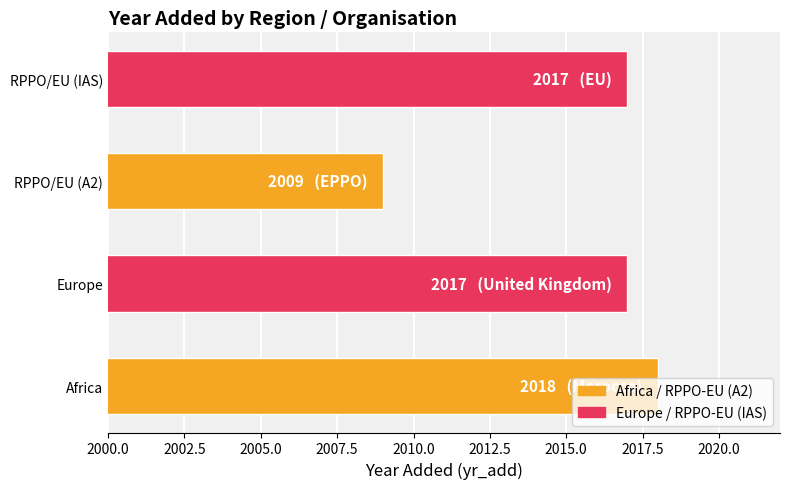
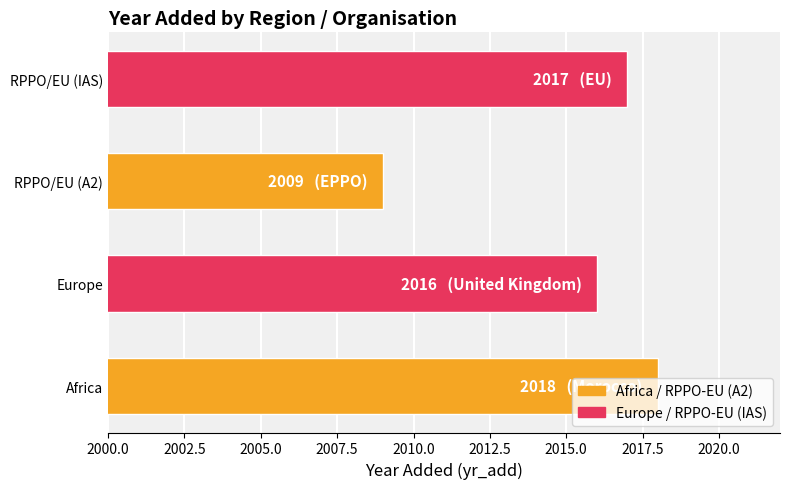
  {
    "RPPO/EU (IAS)": 2017,
    "RPPO/EU (A2)": 2009,
-   "Europe": 2017
+   "Europe": 2016
  }
